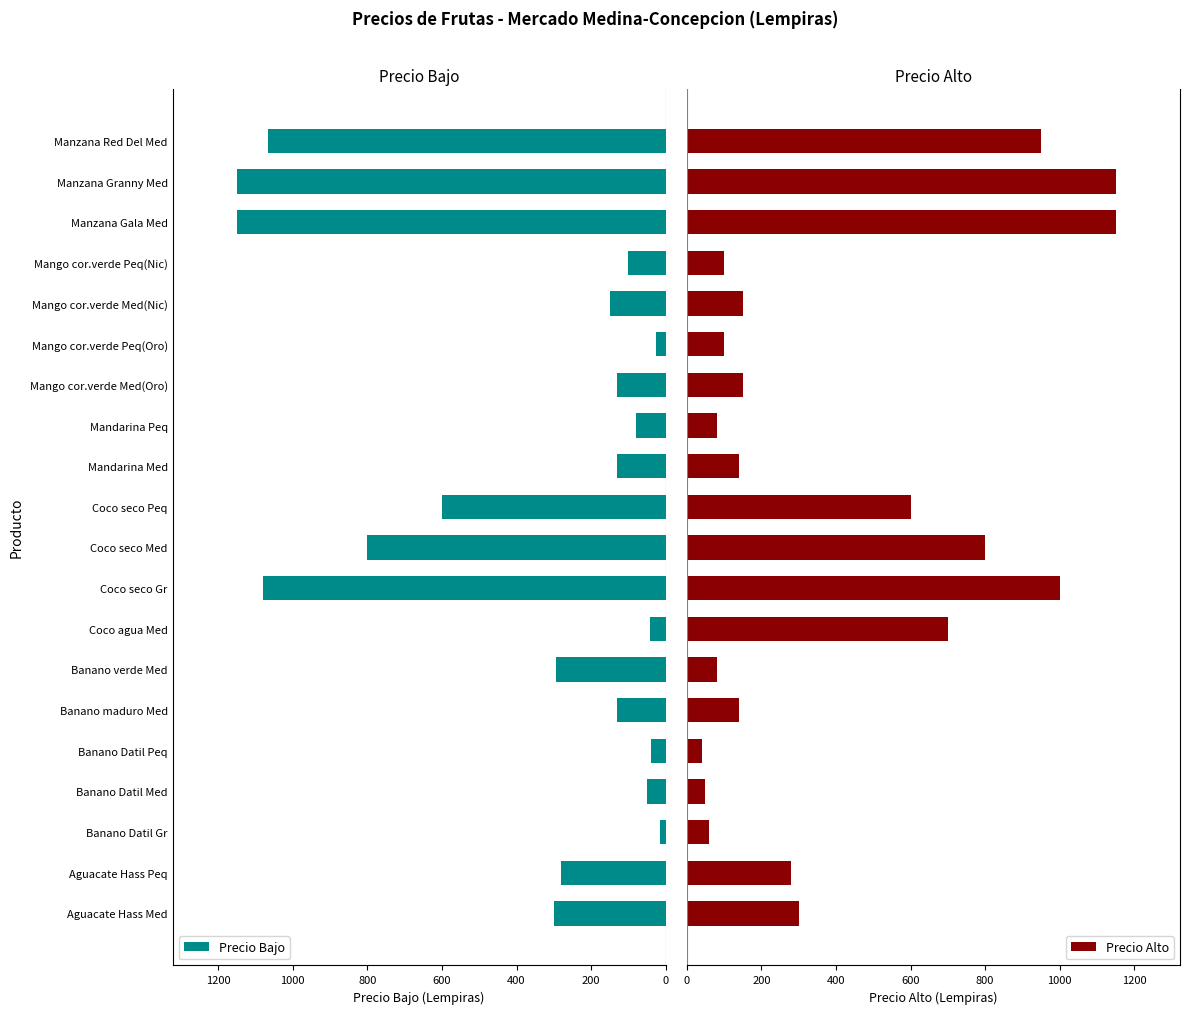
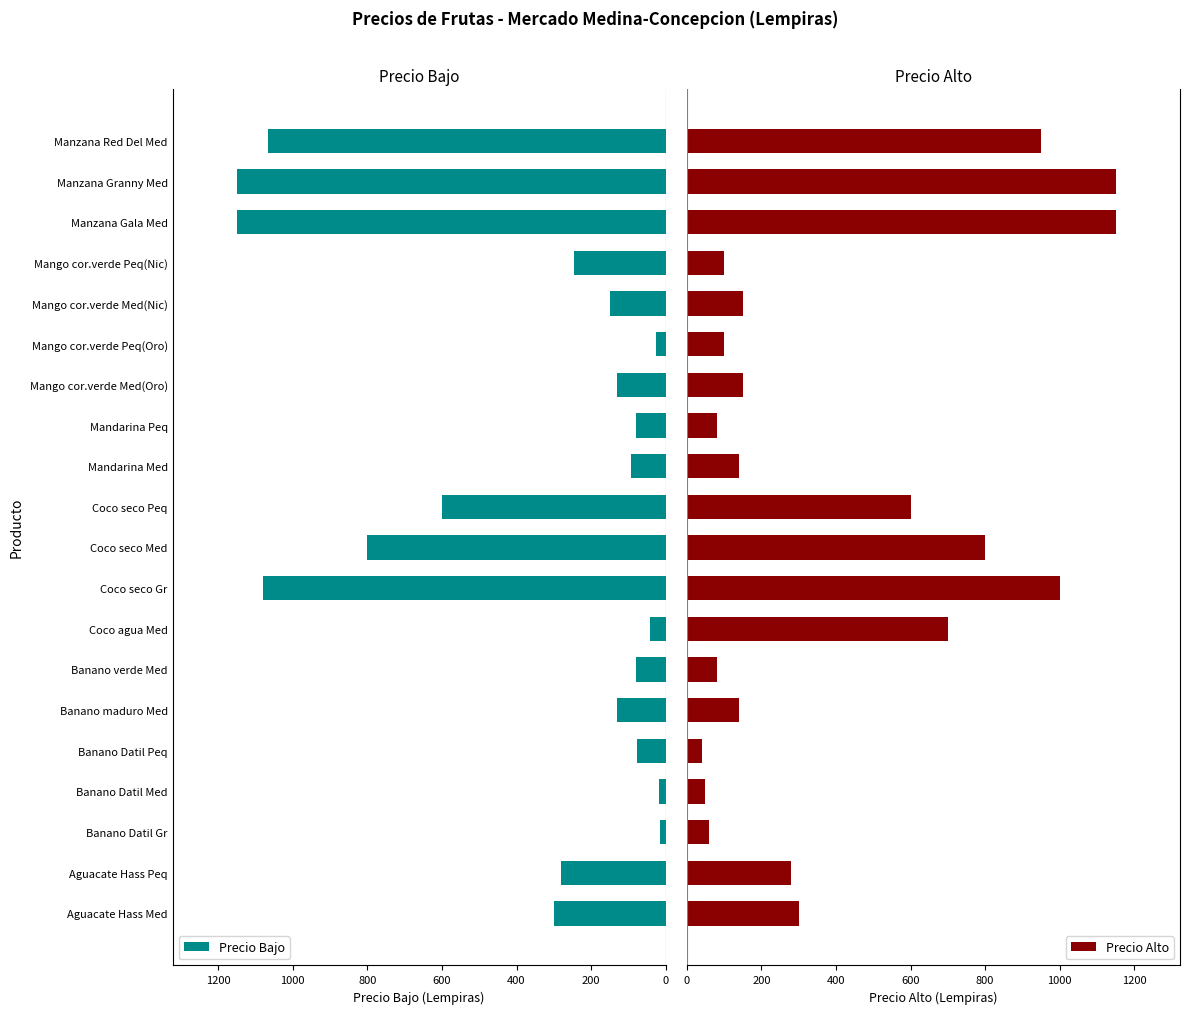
  {
    "Precio Bajo": {
      "Manzana Red Del Med": 1070,
      "Manzana Granny Med": 1150,
      "Manzana Gala Med": 1150,
-     "Mango cor.verde Peq(Nic)": 100,
+     "Mango cor.verde Peq(Nic)": 250,
      "Mango cor.verde Med(Nic)": 150,
      "Mango cor.verde Peq(Oro)": 30,
      "Mango cor.verde Med(Oro)": 130,
      "Mandarina Peq": 80,
-     "Mandarina Med": 130,
+     "Mandarina Med": 90,
      "Coco seco Peq": 600,
      "Coco seco Med": 800,
      "Coco seco Gr": 1080,
      "Coco agua Med": 40,
-     "Banano verde Med": 300,
+     "Banano verde Med": 80,
      "Banano maduro Med": 130,
-     "Banano Datil Peq": 40,
-     "Banano Datil Med": 50,
+     "Banano Datil Peq": 80,
+     "Banano Datil Med": 20,
      "Banano Datil Gr": 20,
      "Aguacate Hass Peq": 280,
      "Aguacate Hass Med": 300
    }
  }
